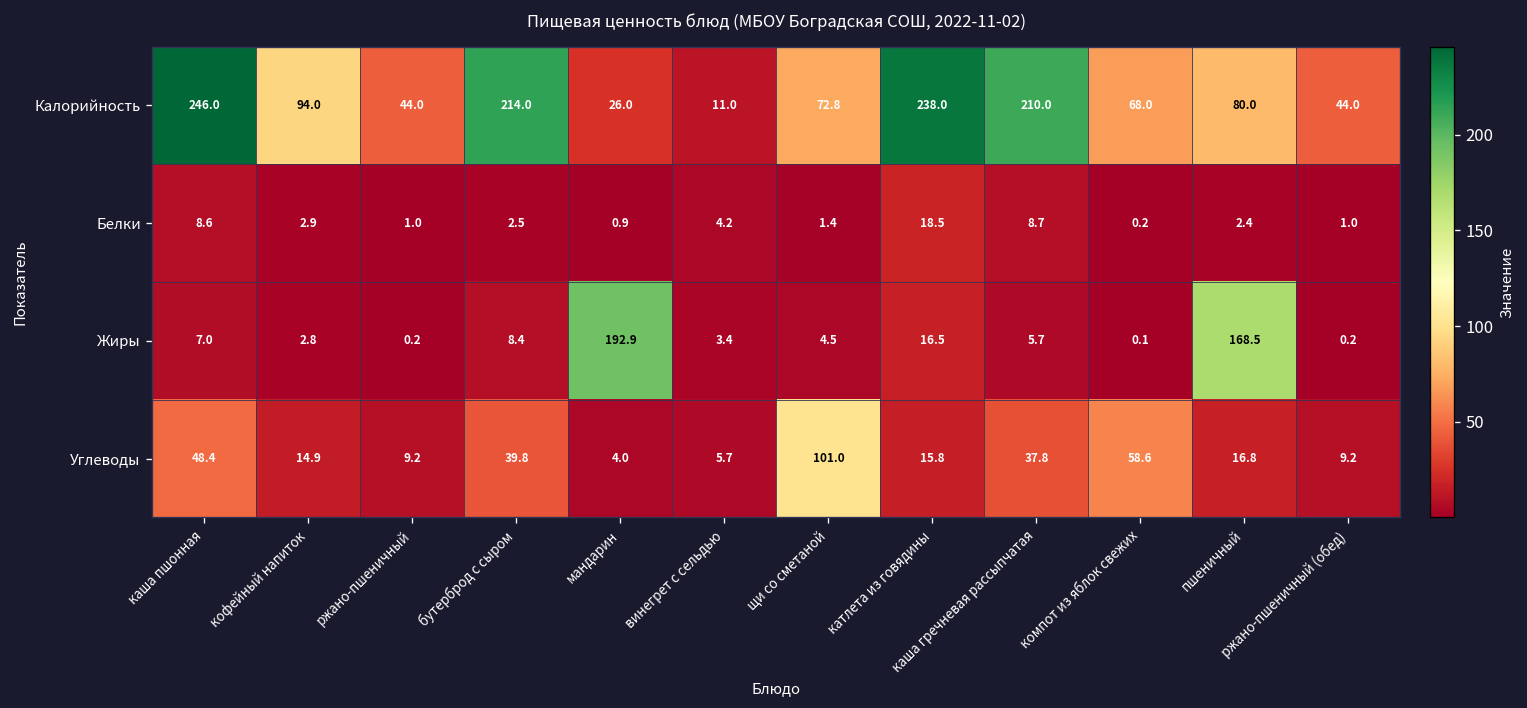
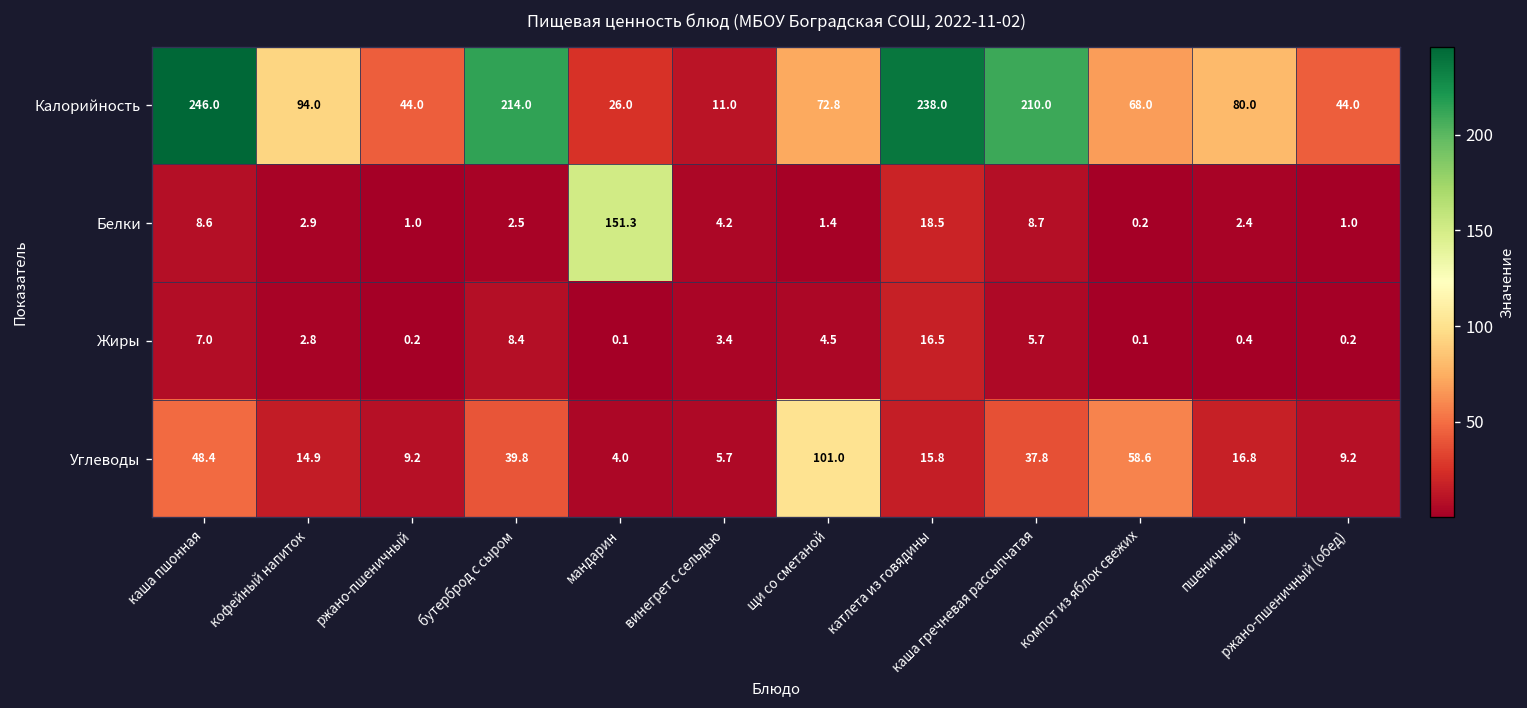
  {
    "Калорийность": {
      "каша пшонная": 246.0,
      "кофейный напиток": 94.0,
      "ржано-пшеничный": 44.0,
      "бутерброд с сыром": 214.0,
      "мандарин": 26.0,
      "винегрет с сельдью": 11.0,
      "щи со сметаной": 72.8,
      "катлета из говядины": 238.0,
      "каша гречневая рассыпчатая": 210.0,
      "компот из яблок свежих": 68.0,
      "пшеничный": 80.0,
      "ржано-пшеничный (обед)": 44.0
    },
    "Белки": {
      "каша пшонная": 8.6,
      "кофейный напиток": 2.9,
      "ржано-пшеничный": 1.0,
      "бутерброд с сыром": 2.5,
-     "мандарин": 0.9,
+     "мандарин": 151.3,
      "винегрет с сельдью": 4.2,
      "щи со сметаной": 1.4,
      "катлета из говядины": 18.5,
      "каша гречневая рассыпчатая": 8.7,
      "компот из яблок свежих": 0.2,
      "пшеничный": 2.4,
      "ржано-пшеничный (обед)": 1.0
    },
    "Жиры": {
      "каша пшонная": 7.0,
      "кофейный напиток": 2.8,
      "ржано-пшеничный": 0.2,
      "бутерброд с сыром": 8.4,
-     "мандарин": 192.9,
+     "мандарин": 0.1,
      "винегрет с сельдью": 3.4,
      "щи со сметаной": 4.5,
      "катлета из говядины": 16.5,
      "каша гречневая рассыпчатая": 5.7,
      "компот из яблок свежих": 0.1,
-     "пшеничный": 168.5,
+     "пшеничный": 0.4,
      "ржано-пшеничный (обед)": 0.2
    },
    "Углеводы": {
      "каша пшонная": 48.4,
      "кофейный напиток": 14.9,
      "ржано-пшеничный": 9.2,
      "бутерброд с сыром": 39.8,
      "мандарин": 4.0,
      "винегрет с сельдью": 5.7,
      "щи со сметаной": 101.0,
      "катлета из говядины": 15.8,
      "каша гречневая рассыпчатая": 37.8,
      "компот из яблок свежих": 58.6,
      "пшеничный": 16.8,
      "ржано-пшеничный (обед)": 9.2
    }
  }
